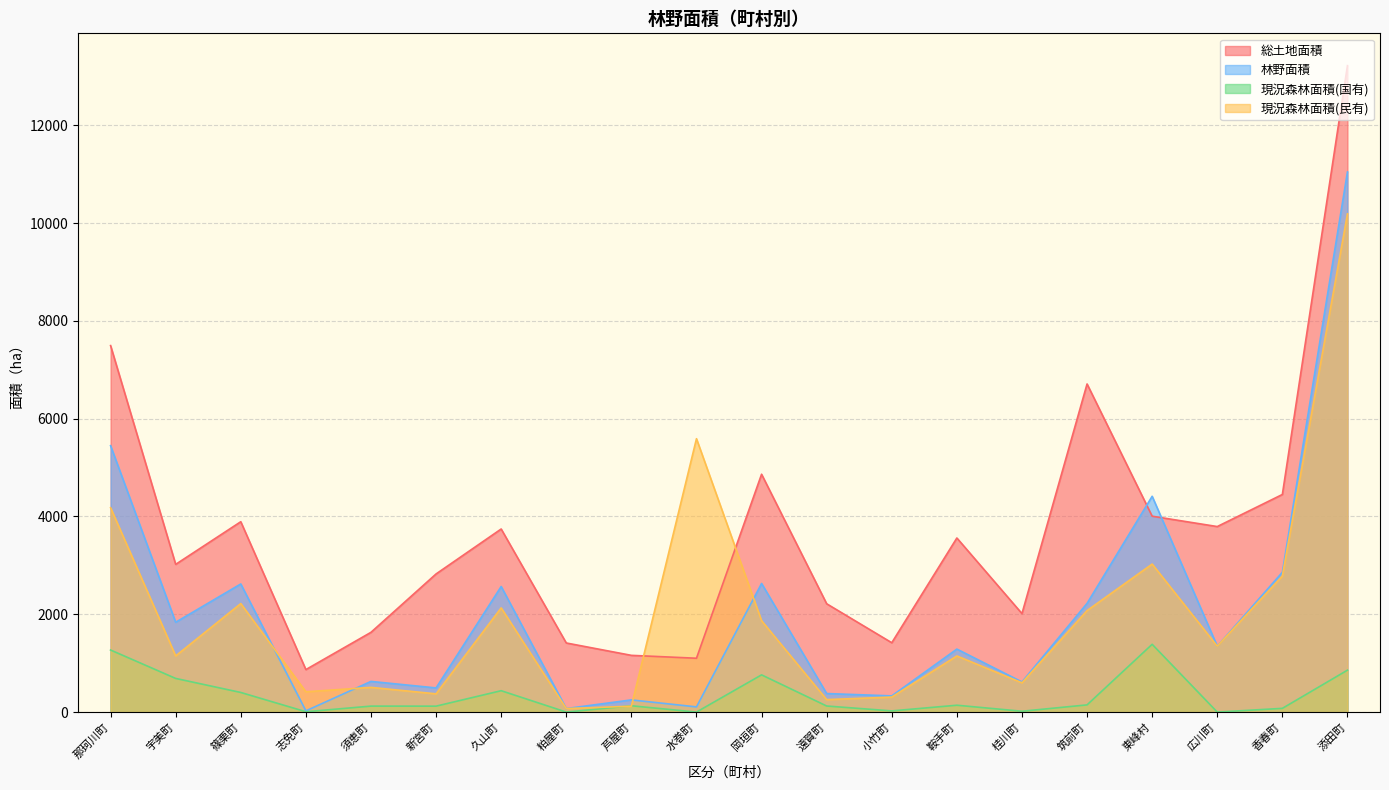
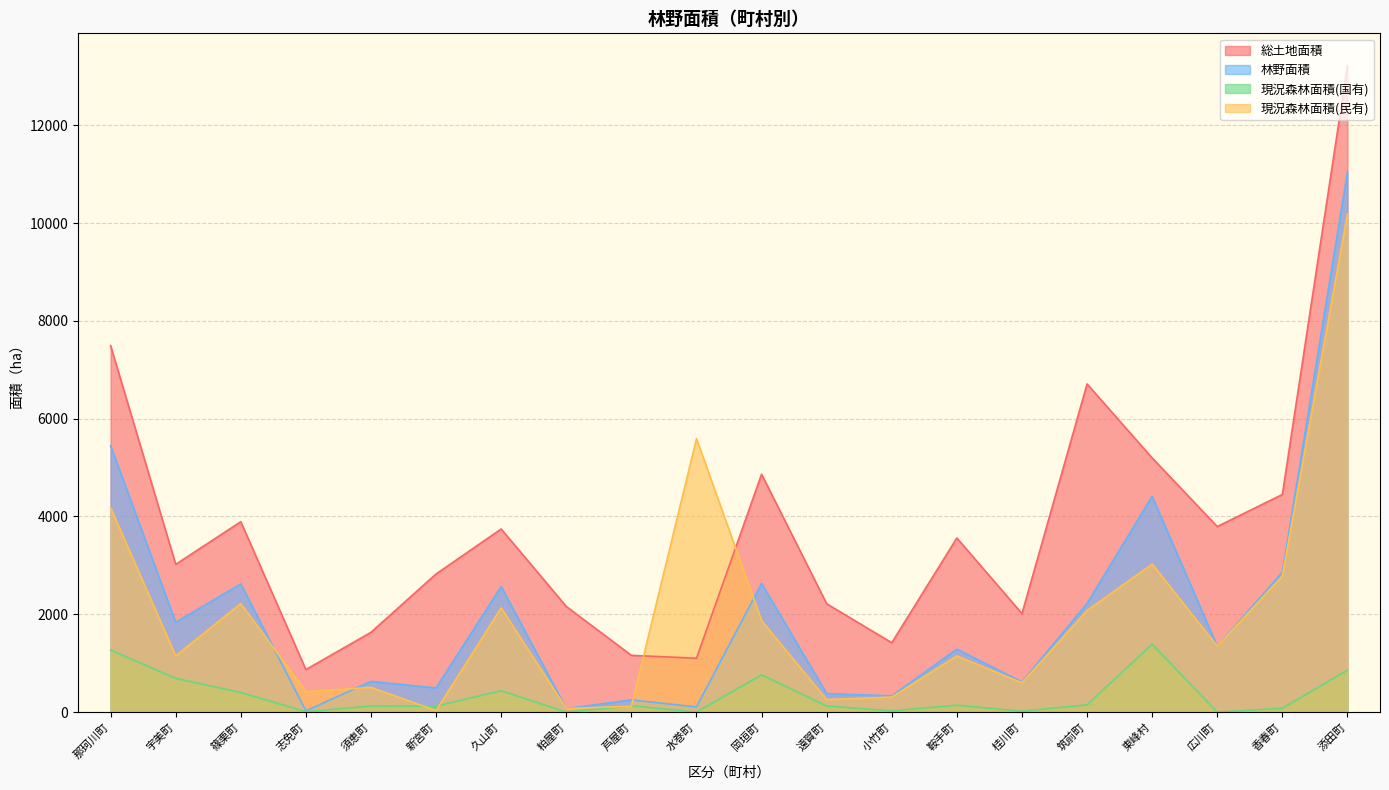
  {
    "総土地面積": {
      "那珂川町": 7500,
      "宇美町": 3000,
      "篠栗町": 3900,
      "志免町": 900,
      "須恵町": 1600,
      "新宮町": 2800,
      "久山町": 3700,
-     "粕屋町": 1400,
+     "粕屋町": 2200,
      "芦屋町": 1200,
      "水巻町": 1100,
      "岡垣町": 4900,
      "遠賀町": 2200,
      "小竹町": 1400,
      "鞍手町": 3600,
      "桂川町": 2000,
      "筑前町": 6700,
-     "東峰村": 4000,
+     "東峰村": 5200,
      "広川町": 3800,
      "香春町": 4500
    },
    "林野面積": {
      "那珂川町": 5400,
      "宇美町": 1800,
      "篠栗町": 2600,
      "須恵町": 600,
      "新宮町": 500,
      "久山町": 2600,
      "芦屋町": 200,
      "水巻町": 100,
      "岡垣町": 2600,
      "遠賀町": 400,
      "鞍手町": 1300,
      "筑前町": 2200,
      "東峰村": 4400,
      "香春町": 2900,
      "添田町": 11000
    },
    "現況森林面積(国有)": {
      "那珂川町": 1300,
      "宇美町": 700,
      "篠栗町": 400,
      "須恵町": 100,
      "新宮町": 100,
      "久山町": 400,
      "粕屋町": 0,
      "水巻町": 0,
      "岡垣町": 800,
      "遠賀町": 100,
      "小竹町": 0,
      "鞍手町": 100,
      "桂川町": 0,
      "筑前町": 100,
      "東峰村": 1400,
      "広川町": 0,
      "香春町": 100,
      "添田町": 900
    },
    "現況森林面積(民有)": {
      "那珂川町": 4200,
      "宇美町": 1100,
      "篠栗町": 2200,
      "志免町": 400,
      "須恵町": 500,
-     "新宮町": 400,
+     "新宮町": 0,
      "久山町": 2100,
      "水巻町": 5600,
      "岡垣町": 1900,
      "遠賀町": 300,
      "鞍手町": 1100,
      "筑前町": 2100,
      "東峰村": 3000,
      "香春町": 2800,
      "添田町": 10200
    }
  }
